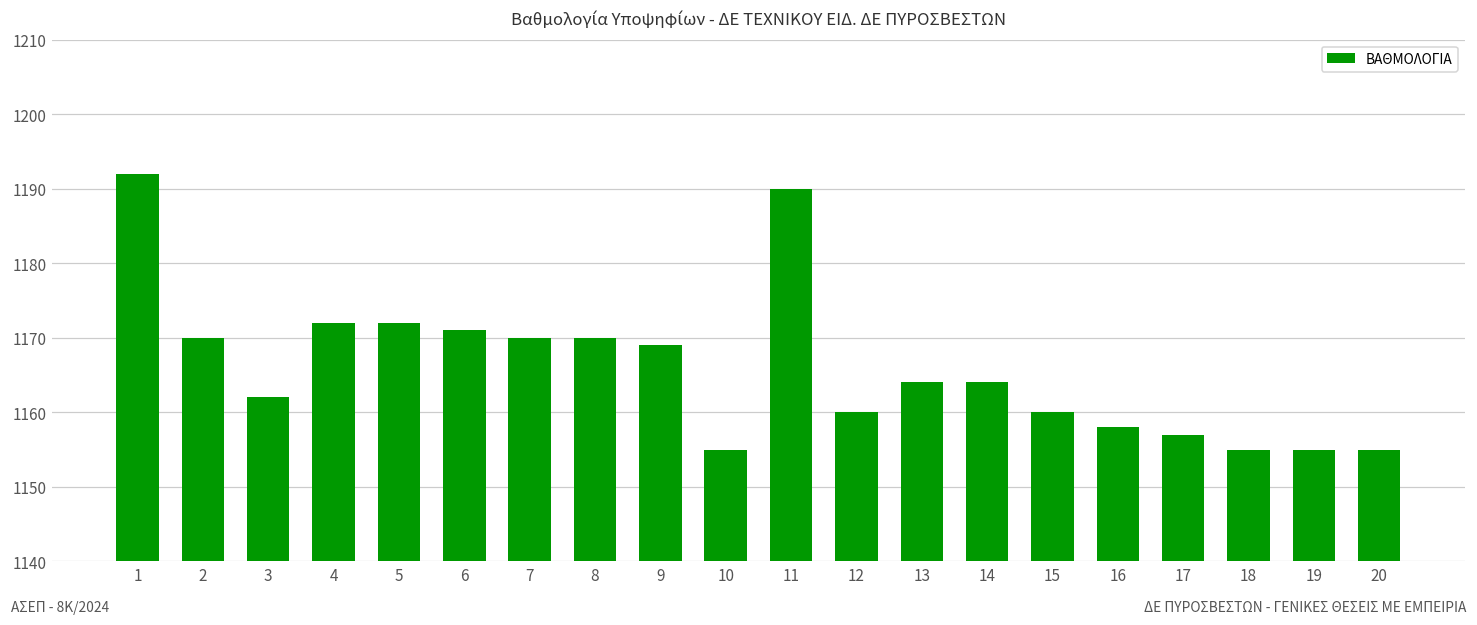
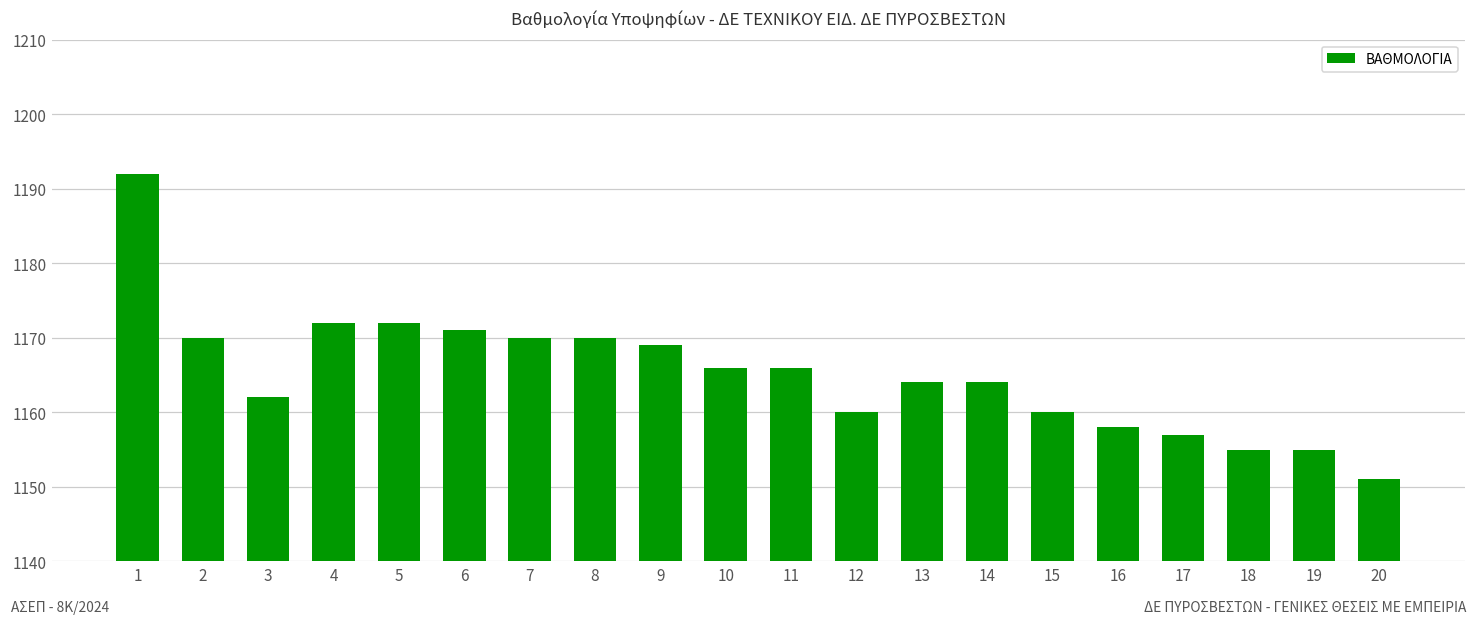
  {
    "1": 1192,
    "2": 1170,
    "3": 1162,
    "4": 1172,
    "5": 1172,
    "6": 1171,
    "7": 1170,
    "8": 1170,
    "9": 1169,
-   "10": 1155,
-   "11": 1190,
+   "10": 1166,
+   "11": 1166,
    "12": 1160,
    "13": 1164,
    "14": 1164,
    "15": 1160,
    "16": 1158,
    "17": 1157,
    "18": 1155,
    "19": 1155,
-   "20": 1155
+   "20": 1151
  }
